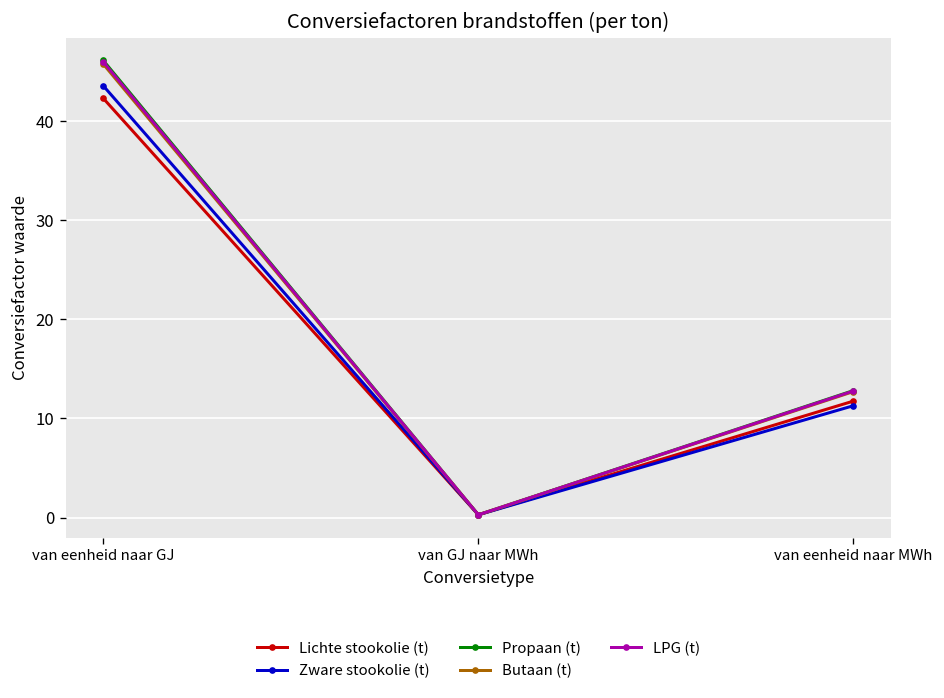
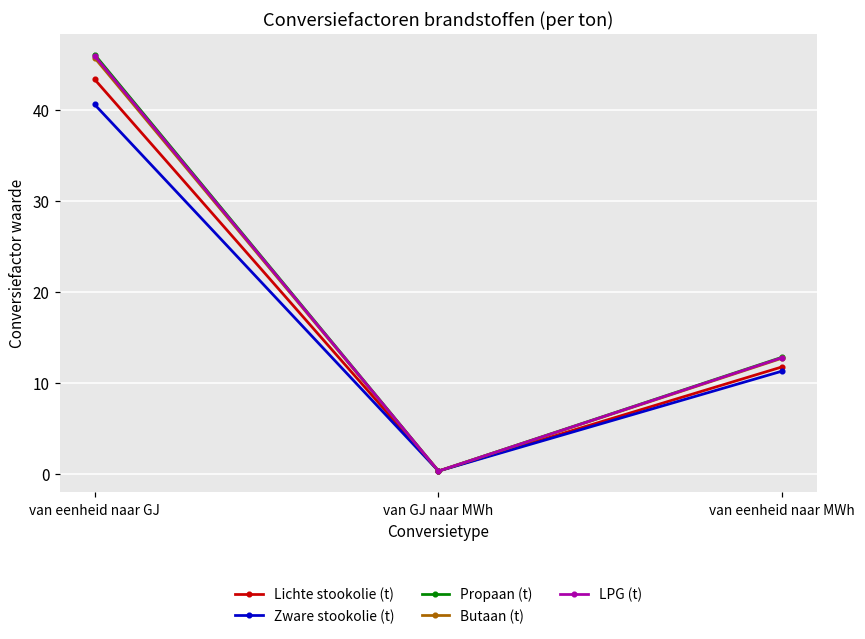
  {
    "Lichte stookolie (t)": {
-     "van eenheid naar GJ": 42,
+     "van eenheid naar GJ": 43,
      "van eenheid naar MWh": 12
    },
    "Zware stookolie (t)": {
-     "van eenheid naar GJ": 44,
+     "van eenheid naar GJ": 41,
      "van eenheid naar MWh": 11
    }
  }
